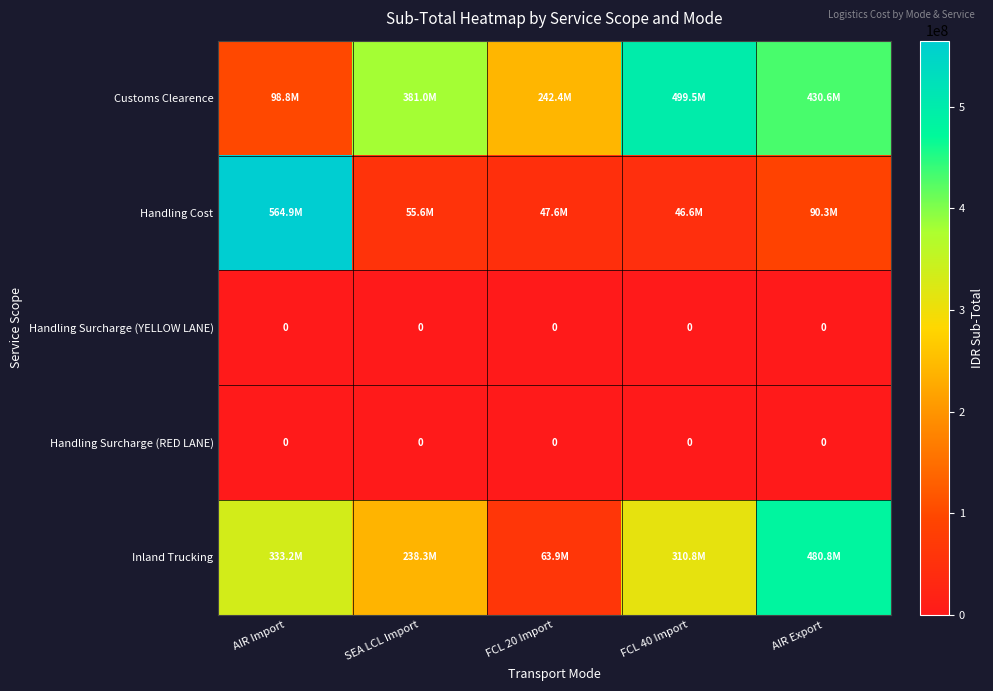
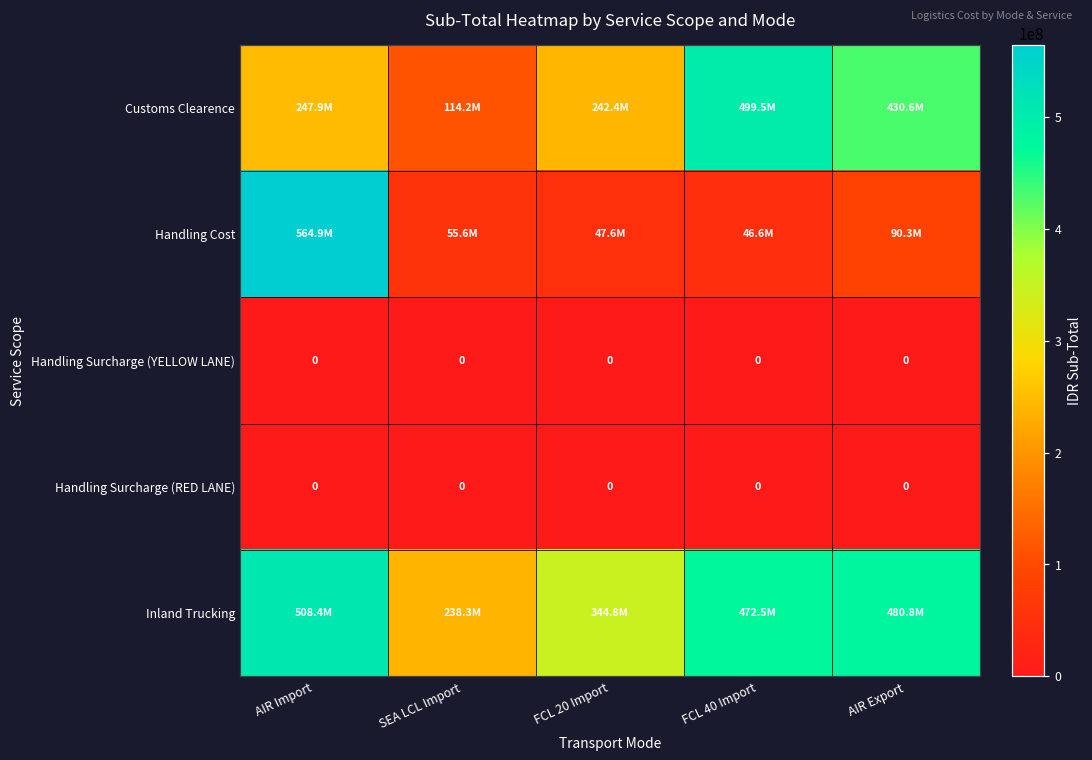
  {
    "Customs Clearence": {
-     "AIR Import": "98.8M",
-     "SEA LCL Import": "381.0M",
+     "AIR Import": "247.9M",
+     "SEA LCL Import": "114.2M",
      "FCL 20 Import": "242.4M",
      "FCL 40 Import": "499.5M",
      "AIR Export": "430.6M"
    },
    "Handling Cost": {
      "AIR Import": "564.9M",
      "SEA LCL Import": "55.6M",
      "FCL 20 Import": "47.6M",
      "FCL 40 Import": "46.6M",
      "AIR Export": "90.3M"
    },
    "Handling Surcharge (YELLOW LANE)": {
      "AIR Import": "0",
      "SEA LCL Import": "0",
      "FCL 20 Import": "0",
      "FCL 40 Import": "0",
      "AIR Export": "0"
    },
    "Handling Surcharge (RED LANE)": {
      "AIR Import": "0",
      "SEA LCL Import": "0",
      "FCL 20 Import": "0",
      "FCL 40 Import": "0",
      "AIR Export": "0"
    },
    "Inland Trucking": {
-     "AIR Import": "333.2M",
+     "AIR Import": "508.4M",
      "SEA LCL Import": "238.3M",
-     "FCL 20 Import": "63.9M",
-     "FCL 40 Import": "310.8M",
+     "FCL 20 Import": "344.8M",
+     "FCL 40 Import": "472.5M",
      "AIR Export": "480.8M"
    }
  }
